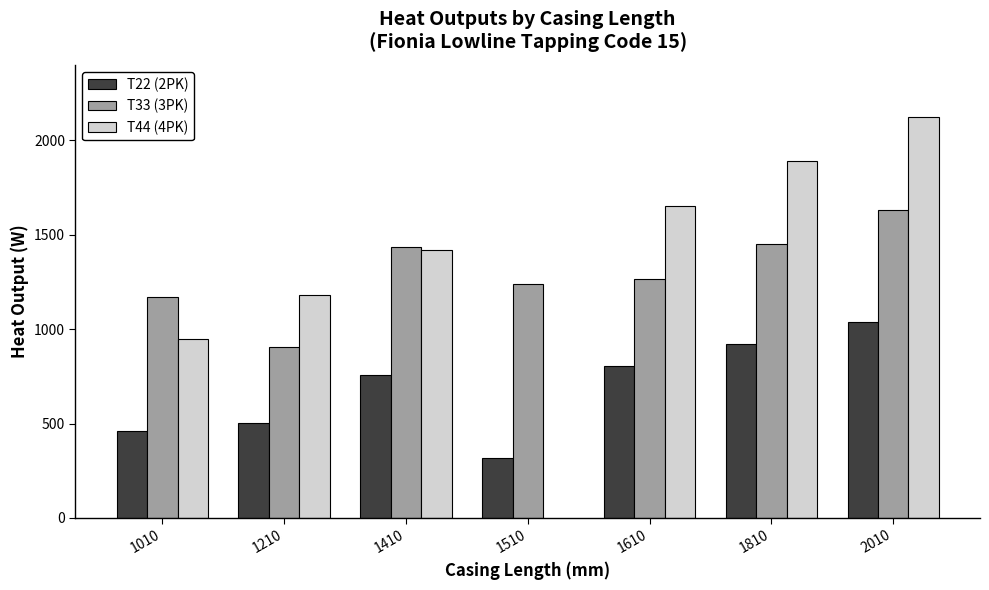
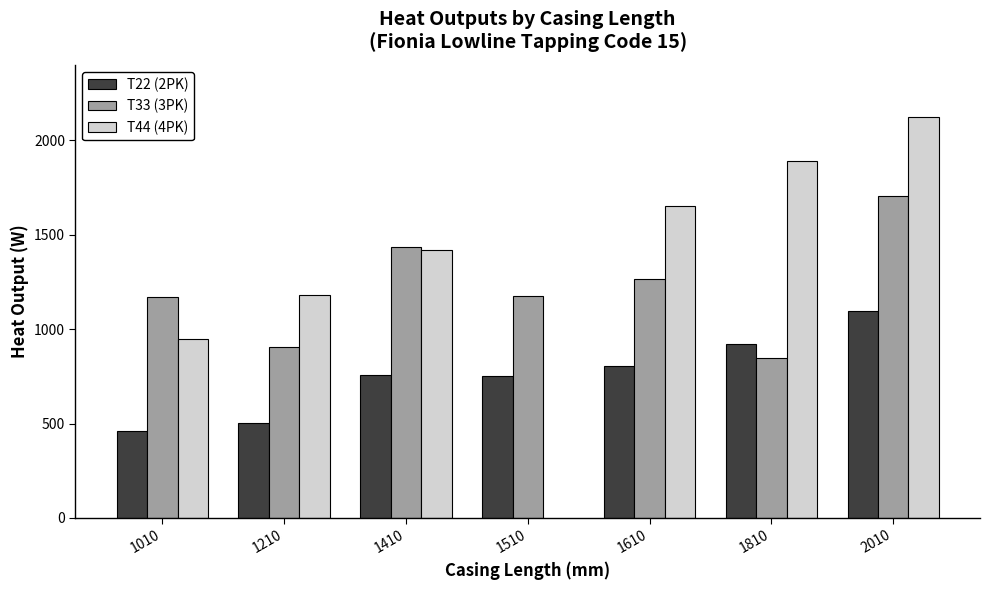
  {
    "T22 (2PK)": {
      "1010": 460,
      "1210": 510,
      "1410": 760,
-     "1510": 320,
+     "1510": 750,
      "1610": 810,
      "1810": 920,
-     "2010": 1040
+     "2010": 1100
    },
    "T33 (3PK)": {
      "1010": 1170,
      "1210": 910,
      "1410": 1430,
-     "1510": 1240,
+     "1510": 1180,
      "1610": 1270,
-     "1810": 1450,
-     "2010": 1630
+     "1810": 850,
+     "2010": 1700
    }
  }
